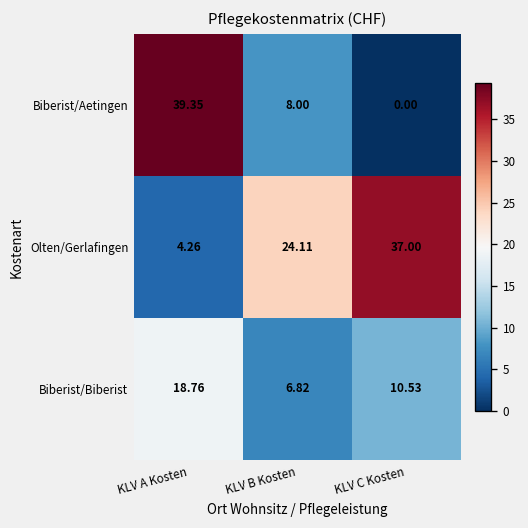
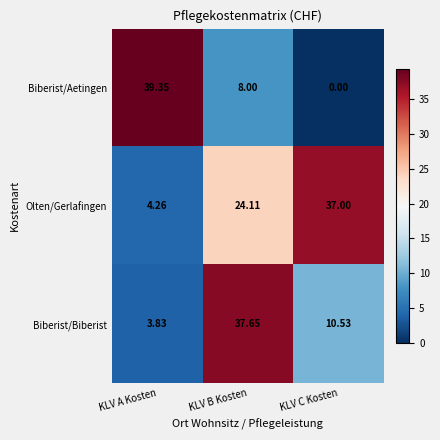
  {
    "Biberist/Aetingen": {
      "KLV A Kosten": 39.35,
      "KLV B Kosten": 8.00,
      "KLV C Kosten": 0.00
    },
    "Olten/Gerlafingen": {
      "KLV A Kosten": 4.26,
      "KLV B Kosten": 24.11,
      "KLV C Kosten": 37.00
    },
    "Biberist/Biberist": {
-     "KLV A Kosten": 18.76,
-     "KLV B Kosten": 6.82,
+     "KLV A Kosten": 3.83,
+     "KLV B Kosten": 37.65,
      "KLV C Kosten": 10.53
    }
  }
